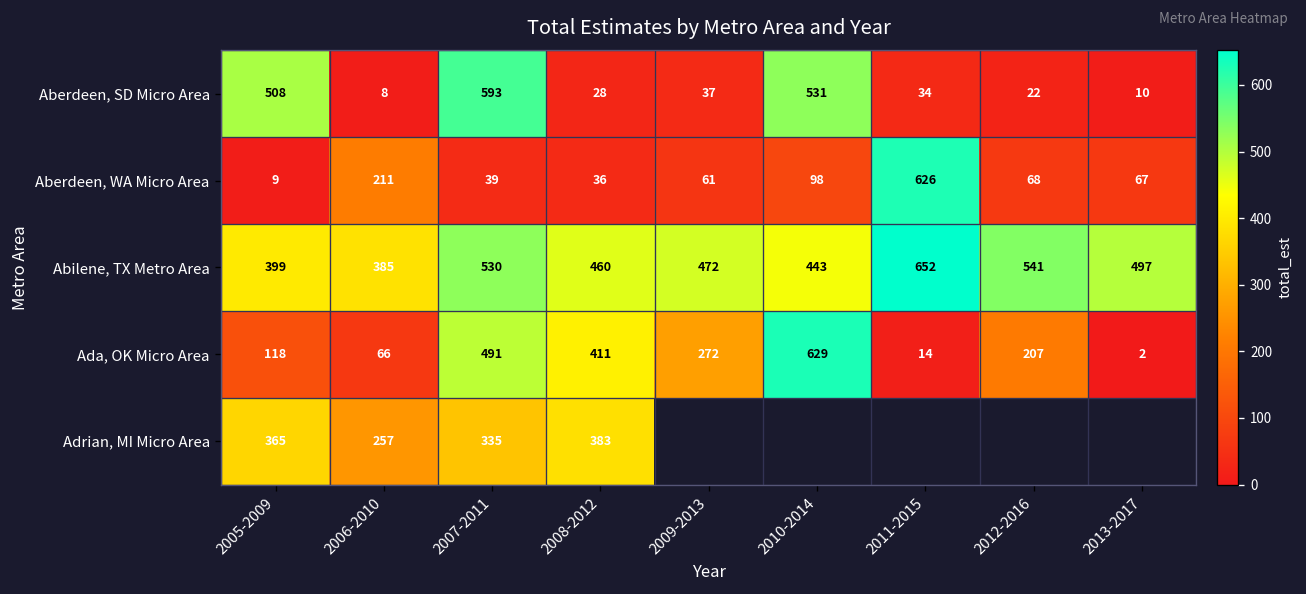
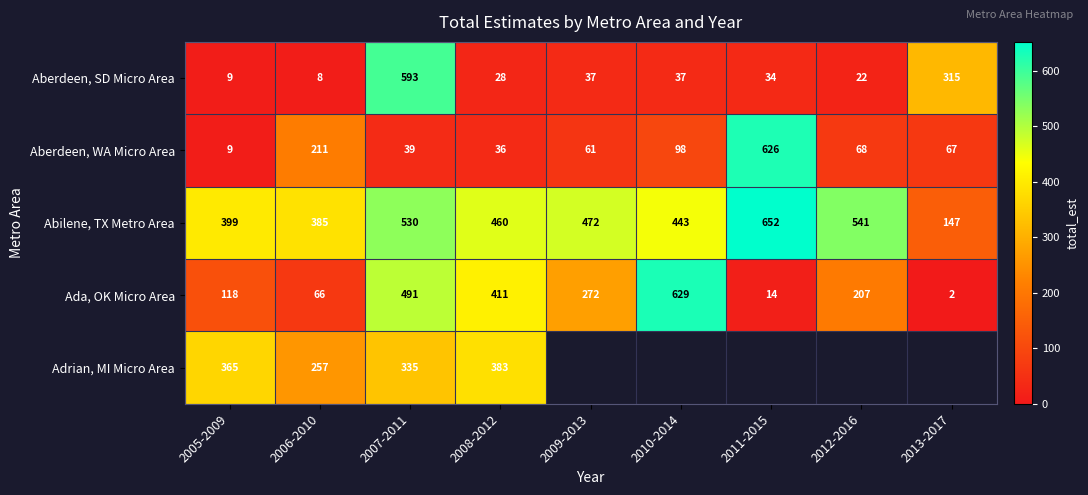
  {
    "Aberdeen, SD Micro Area": {
-     "2005-2009": 508,
+     "2005-2009": 9,
      "2006-2010": 8,
      "2007-2011": 593,
      "2008-2012": 28,
      "2009-2013": 37,
-     "2010-2014": 531,
+     "2010-2014": 37,
      "2011-2015": 34,
      "2012-2016": 22,
-     "2013-2017": 10
+     "2013-2017": 315
    },
    "Aberdeen, WA Micro Area": {
      "2005-2009": 9,
      "2006-2010": 211,
      "2007-2011": 39,
      "2008-2012": 36,
      "2009-2013": 61,
      "2010-2014": 98,
      "2011-2015": 626,
      "2012-2016": 68,
      "2013-2017": 67
    },
    "Abilene, TX Metro Area": {
      "2005-2009": 399,
      "2006-2010": 385,
      "2007-2011": 530,
      "2008-2012": 460,
      "2009-2013": 472,
      "2010-2014": 443,
      "2011-2015": 652,
      "2012-2016": 541,
-     "2013-2017": 497
+     "2013-2017": 147
    },
    "Ada, OK Micro Area": {
      "2005-2009": 118,
      "2006-2010": 66,
      "2007-2011": 491,
      "2008-2012": 411,
      "2009-2013": 272,
      "2010-2014": 629,
      "2011-2015": 14,
      "2012-2016": 207,
      "2013-2017": 2
    },
    "Adrian, MI Micro Area": {
      "2005-2009": 365,
      "2006-2010": 257,
      "2007-2011": 335,
      "2008-2012": 383
    }
  }
